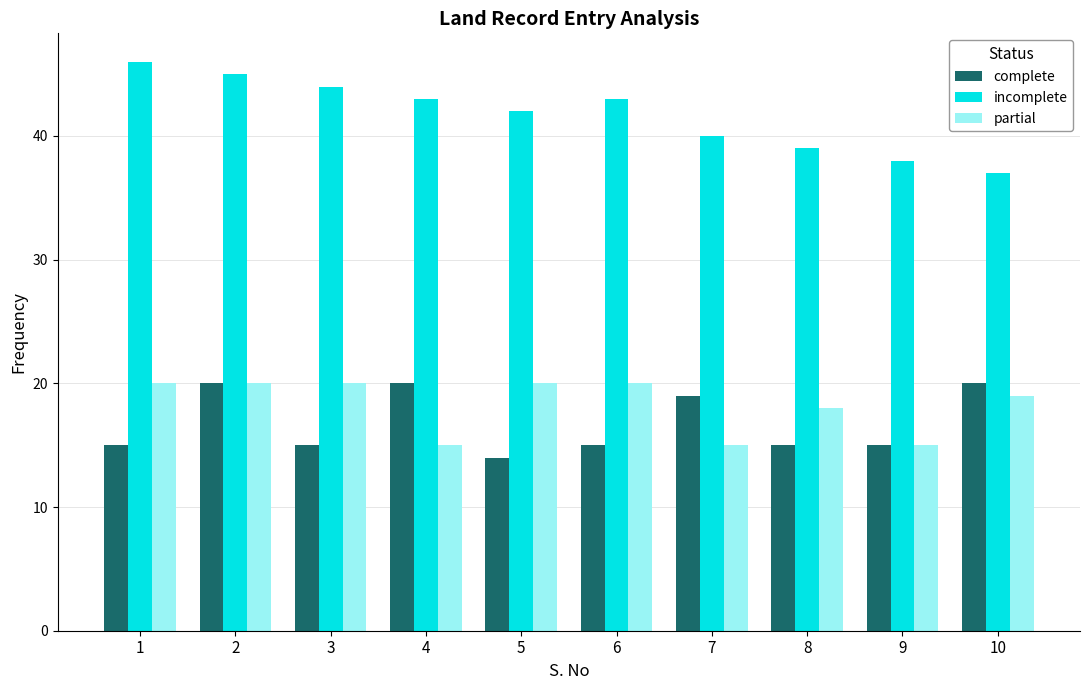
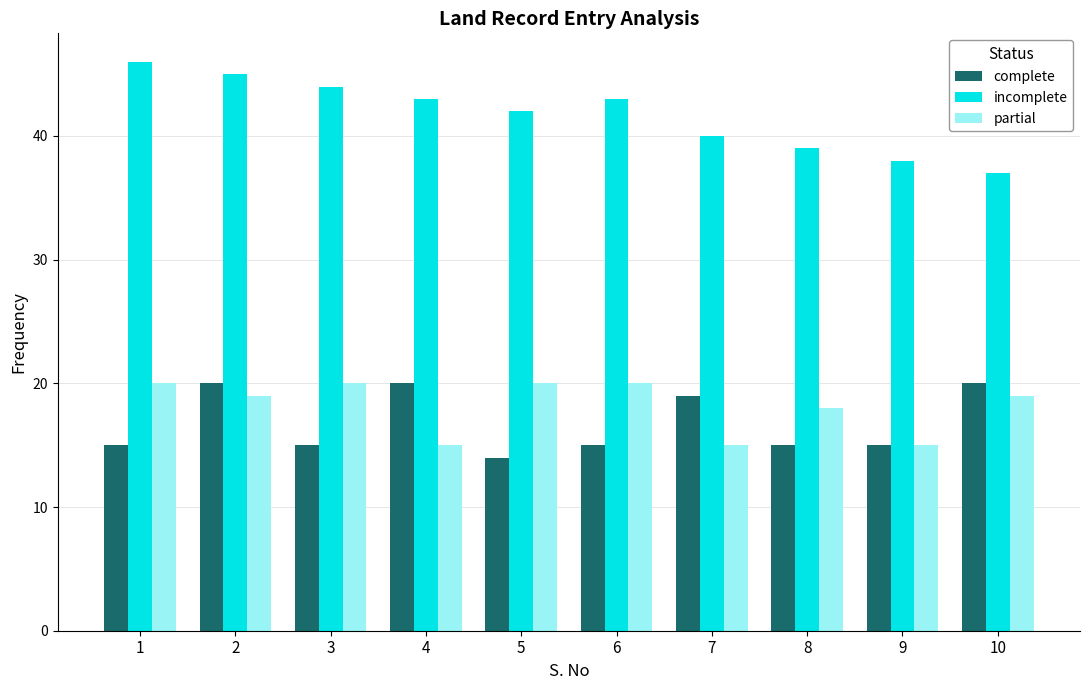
  {
    "complete": {
      "1": 15,
      "2": 20,
      "3": 15,
      "4": 20,
      "5": 14,
      "6": 15,
      "7": 19,
      "8": 15,
      "9": 15,
      "10": 20
    },
    "incomplete": {
      "1": 46,
      "2": 45,
      "3": 44,
      "4": 43,
      "5": 42,
      "6": 43,
      "7": 40,
      "8": 39,
      "9": 38,
      "10": 37
    },
    "partial": {
      "1": 20,
-     "2": 20,
+     "2": 19,
      "3": 20,
      "4": 15,
      "5": 20,
      "6": 20,
      "7": 15,
      "8": 18,
      "9": 15,
      "10": 19
    }
  }
